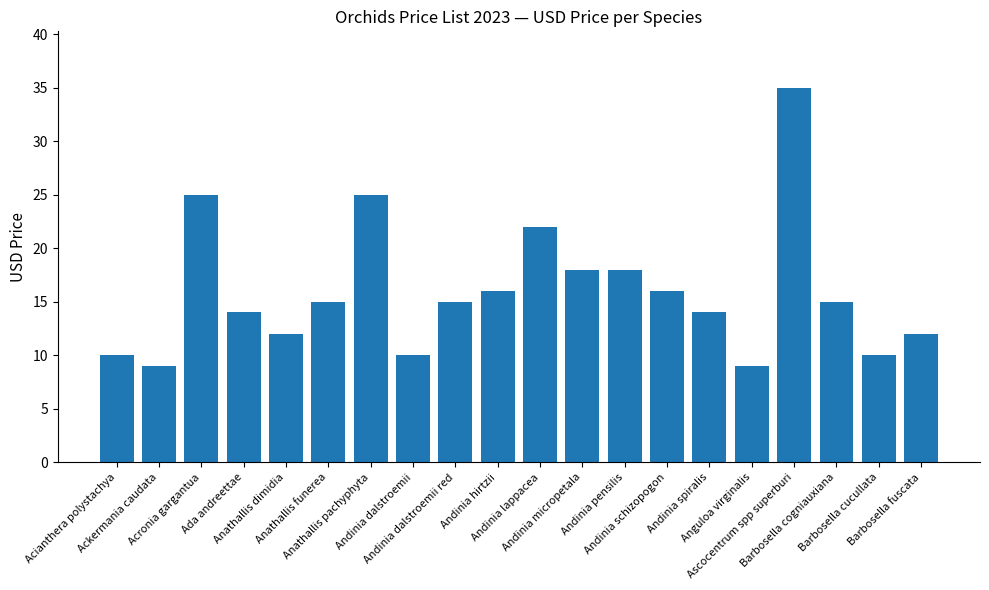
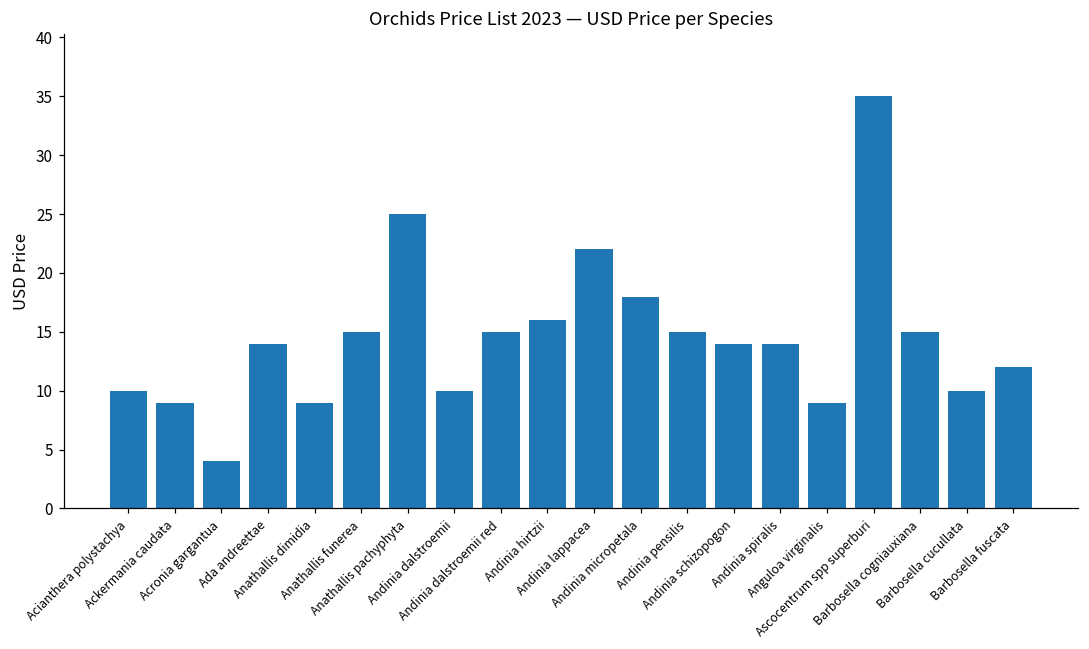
  {
    "Acianthera polystachya": 10,
    "Ackermania caudata": 9,
-   "Acronia gargantua": 25,
+   "Acronia gargantua": 4,
    "Ada andreettae": 14,
-   "Anathallis dimidia": 12,
+   "Anathallis dimidia": 9,
    "Anathallis funerea": 15,
    "Anathallis pachyphyta": 25,
    "Andinia dalstroemii": 10,
    "Andinia dalstroemii red": 15,
    "Andinia hirtzii": 16,
    "Andinia lappacea": 22,
    "Andinia micropetala": 18,
-   "Andinia pensilis": 18,
-   "Andinia schizopogon": 16,
+   "Andinia pensilis": 15,
+   "Andinia schizopogon": 14,
    "Andinia spiralis": 14,
    "Anguloa virginalis": 9,
    "Ascocentrum spp superburi": 35,
    "Barbosella cogniauxiana": 15,
    "Barbosella cucullata": 10,
    "Barbosella fuscata": 12
  }
